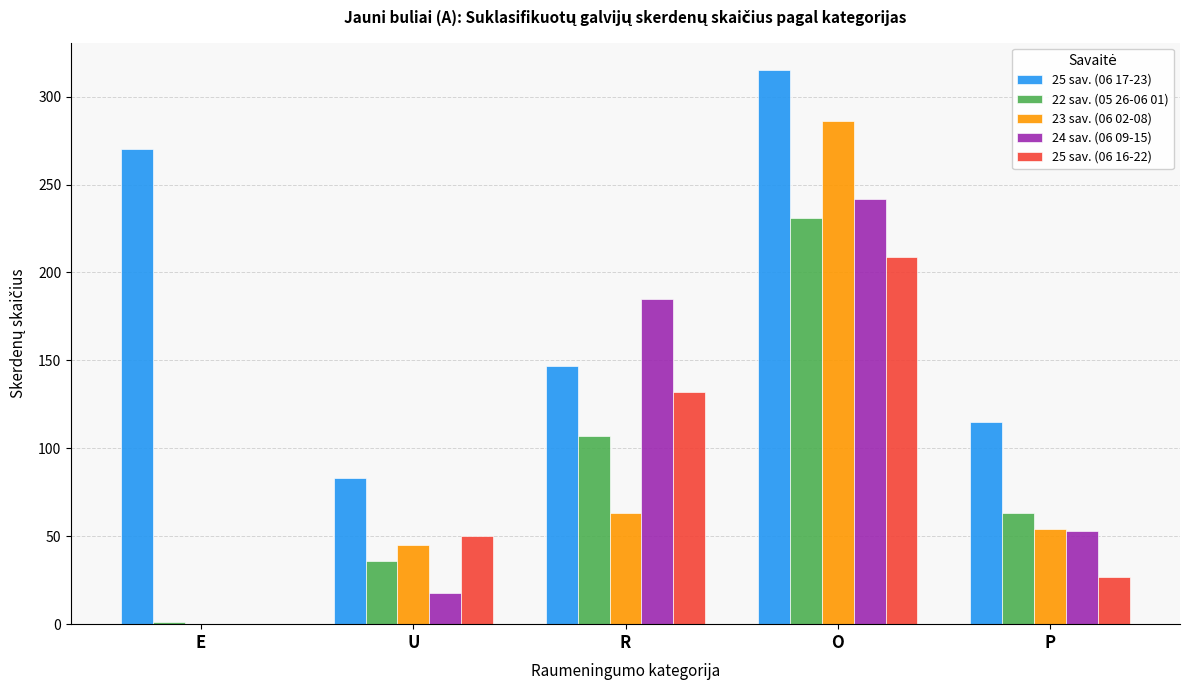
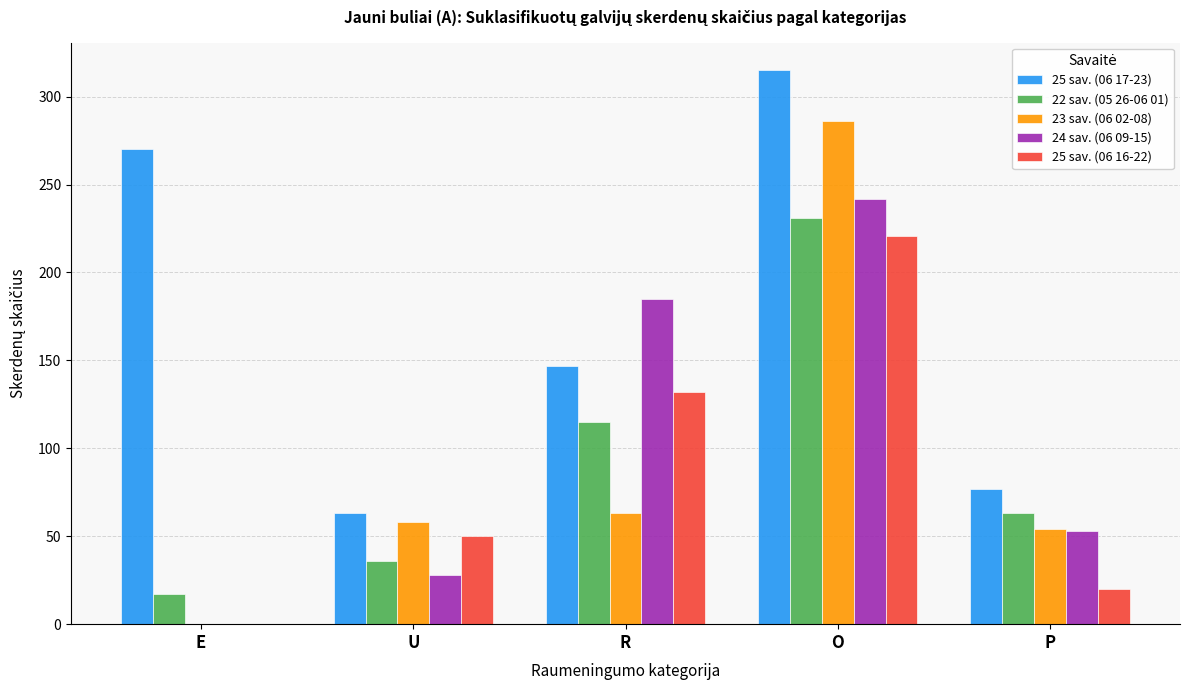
  {
    "25 sav. (06 17-23)": {
      "E": 270,
-     "U": 83,
+     "U": 63,
      "R": 147,
      "O": 315,
-     "P": 115
+     "P": 77
    },
    "22 sav. (05 26-06 01)": {
-     "E": 1,
+     "E": 17,
      "U": 36,
-     "R": 107,
+     "R": 115,
      "O": 231,
      "P": 63
    },
    "23 sav. (06 02-08)": {
      "E": 0,
-     "U": 45,
+     "U": 58,
      "R": 63,
      "O": 286,
      "P": 54
    },
    "24 sav. (06 09-15)": {
      "E": 0,
-     "U": 18,
+     "U": 28,
      "R": 185,
      "O": 242,
      "P": 53
    },
    "25 sav. (06 16-22)": {
      "E": 0,
      "U": 50,
      "R": 132,
-     "O": 209,
-     "P": 27
+     "O": 221,
+     "P": 20
    }
  }
